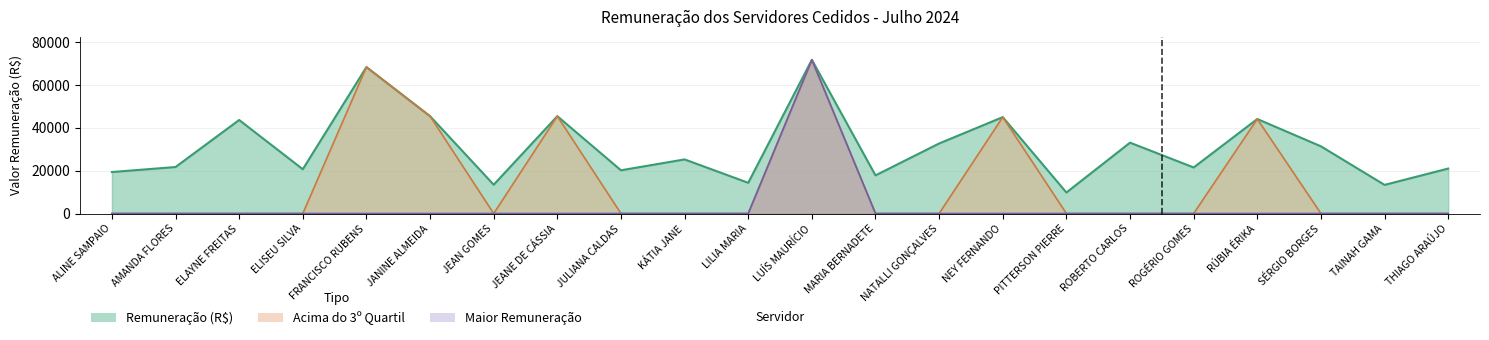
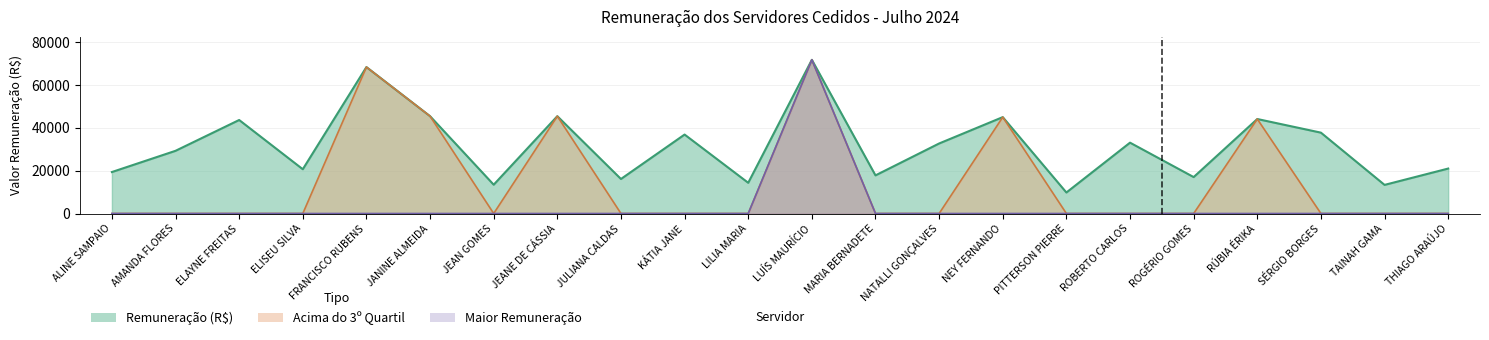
  {
    "Remuneração (R$)": {
      "ALINE SAMPAIO": 19000,
-     "AMANDA FLORES": 22000,
+     "AMANDA FLORES": 29000,
      "ELAYNE FREITAS": 44000,
      "ELISEU SILVA": 21000,
      "JEAN GOMES": 13000,
-     "JULIANA CALDAS": 20000,
-     "KÁTIA JANE": 25000,
+     "JULIANA CALDAS": 16000,
+     "KÁTIA JANE": 37000,
      "LILIA MARIA": 14000,
      "MARIA BERNADETE": 18000,
      "NATALLI GONÇALVES": 33000,
      "PITTERSON PIERRE": 10000,
      "ROBERTO CARLOS": 33000,
-     "ROGÉRIO GOMES": 22000,
-     "SÉRGIO BORGES": 31000,
+     "ROGÉRIO GOMES": 17000,
+     "SÉRGIO BORGES": 38000,
      "TAINAH GAMA": 13000,
      "THIAGO ARAÚJO": 21000
    },
    "Maior Remuneração": {
      "FRANCISCO RUBENS": 0,
      "JANINE ALMEIDA": 0,
      "JEANE DE CÁSSIA": 0,
      "NEY FERNANDO": 0,
      "RÚBIA ÉRIKA": 0
    }
  }
